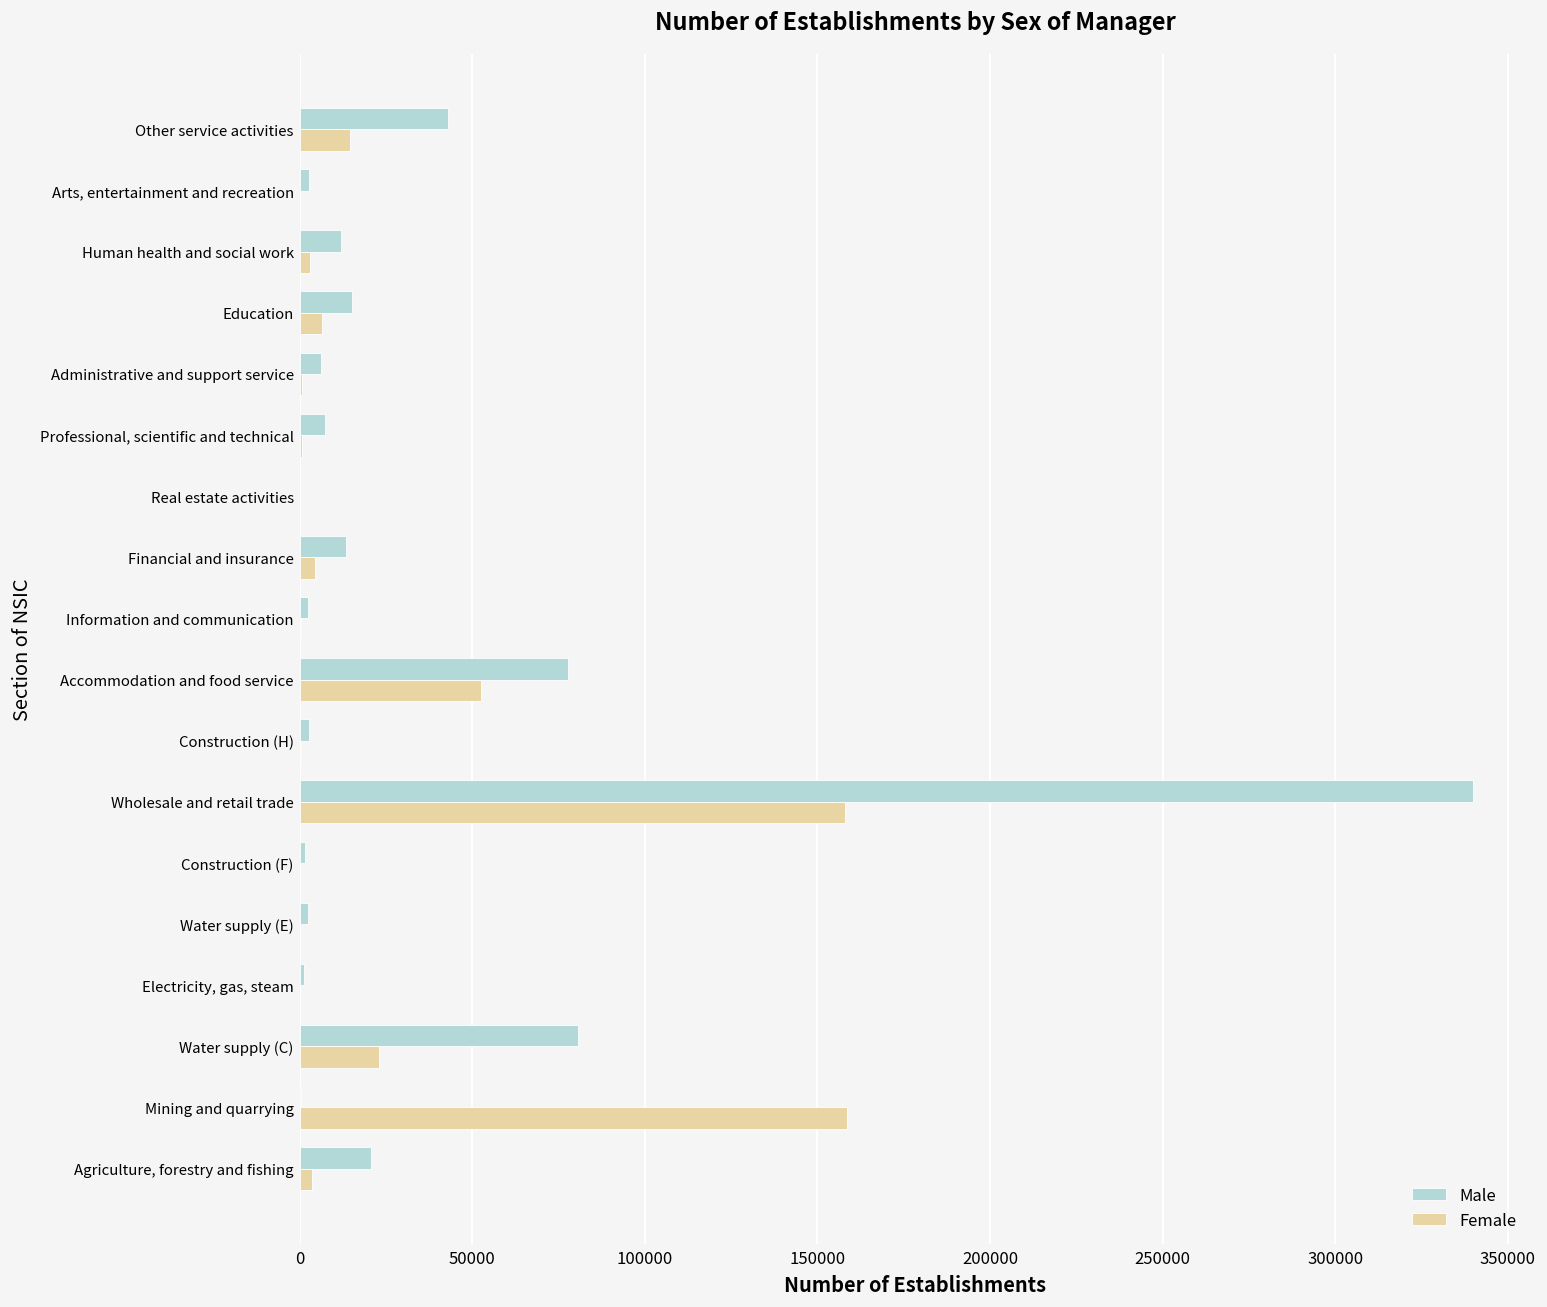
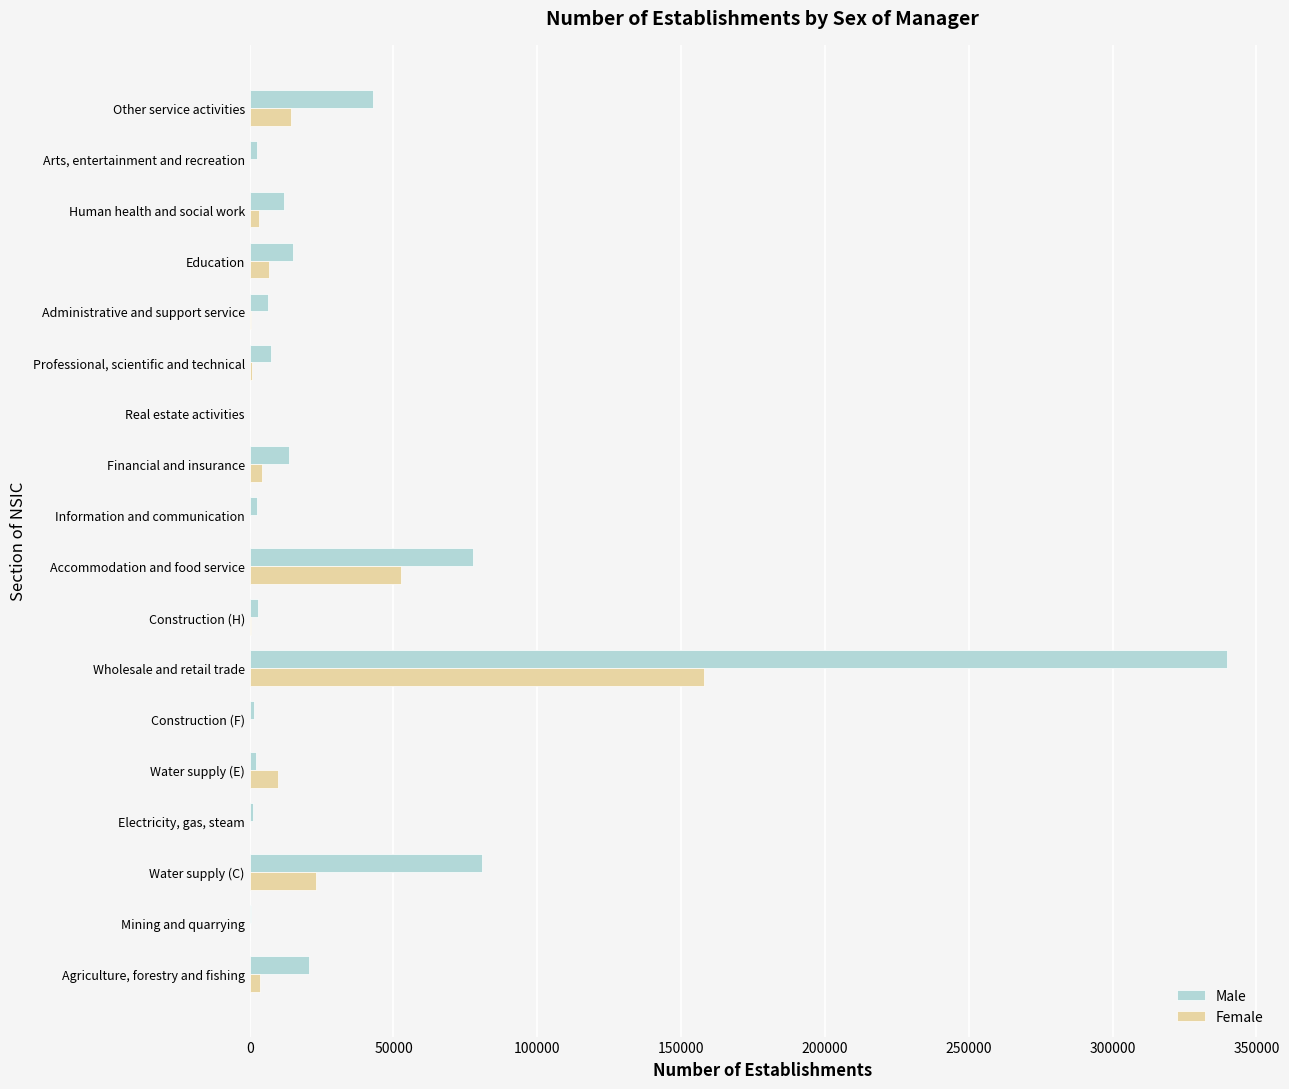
  {
    "Male": {
      "Other service activities": 43000,
      "Arts, entertainment and recreation": 3000,
      "Human health and social work": 12000,
      "Education": 15000,
      "Administrative and support service": 6000,
      "Professional, scientific and technical": 7000,
      "Financial and insurance": 14000,
      "Information and communication": 2000,
      "Accommodation and food service": 78000,
      "Construction (H)": 3000,
      "Wholesale and retail trade": 340000,
      "Construction (F)": 2000,
      "Water supply (E)": 2000,
      "Electricity, gas, steam": 1000,
      "Water supply (C)": 81000,
      "Agriculture, forestry and fishing": 21000
    },
    "Female": {
      "Other service activities": 14000,
      "Human health and social work": 3000,
      "Education": 7000,
      "Financial and insurance": 4000,
      "Accommodation and food service": 53000,
      "Wholesale and retail trade": 158000,
-     "Water supply (E)": 0,
+     "Water supply (E)": 10000,
      "Water supply (C)": 23000,
-     "Mining and quarrying": 159000,
+     "Mining and quarrying": 0,
      "Agriculture, forestry and fishing": 4000
    }
  }
